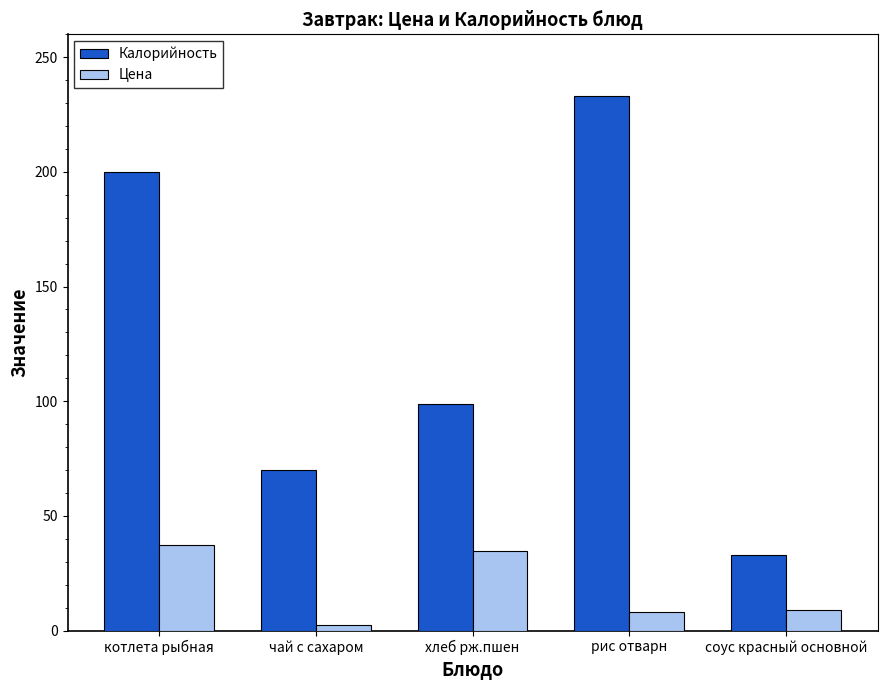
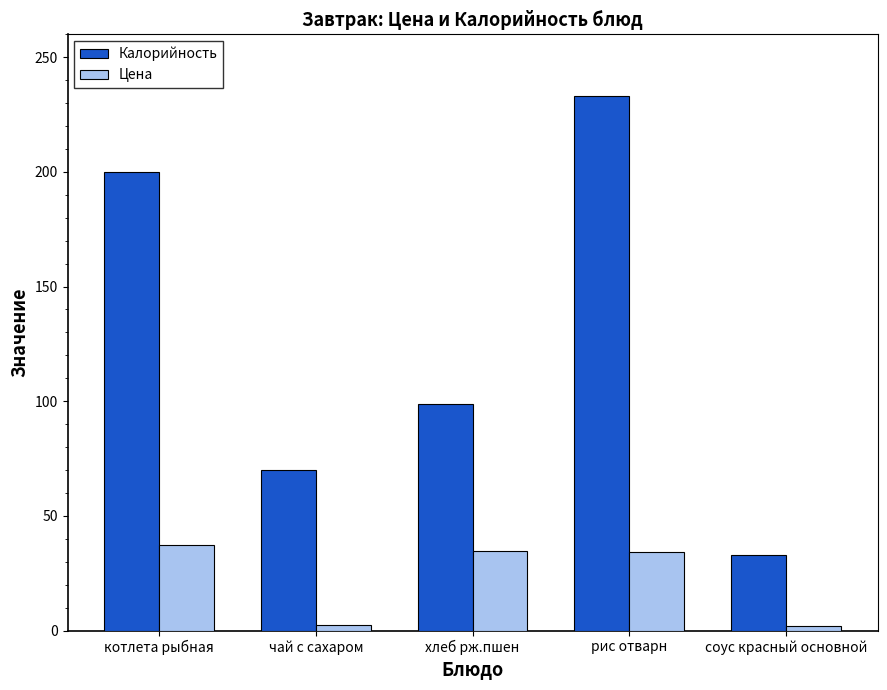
  {
    "Калорийность": {
      "котлета рыбная": 200,
      "чай с сахаром": 70,
      "хлеб рж.пшен": 99,
      "рис отварн": 233,
      "соус красный основной": 33
    },
    "Цена": {
      "котлета рыбная": 37,
      "чай с сахаром": 2,
      "хлеб рж.пшен": 35,
-     "рис отварн": 8,
-     "соус красный основной": 9
+     "рис отварн": 34,
+     "соус красный основной": 2
    }
  }
